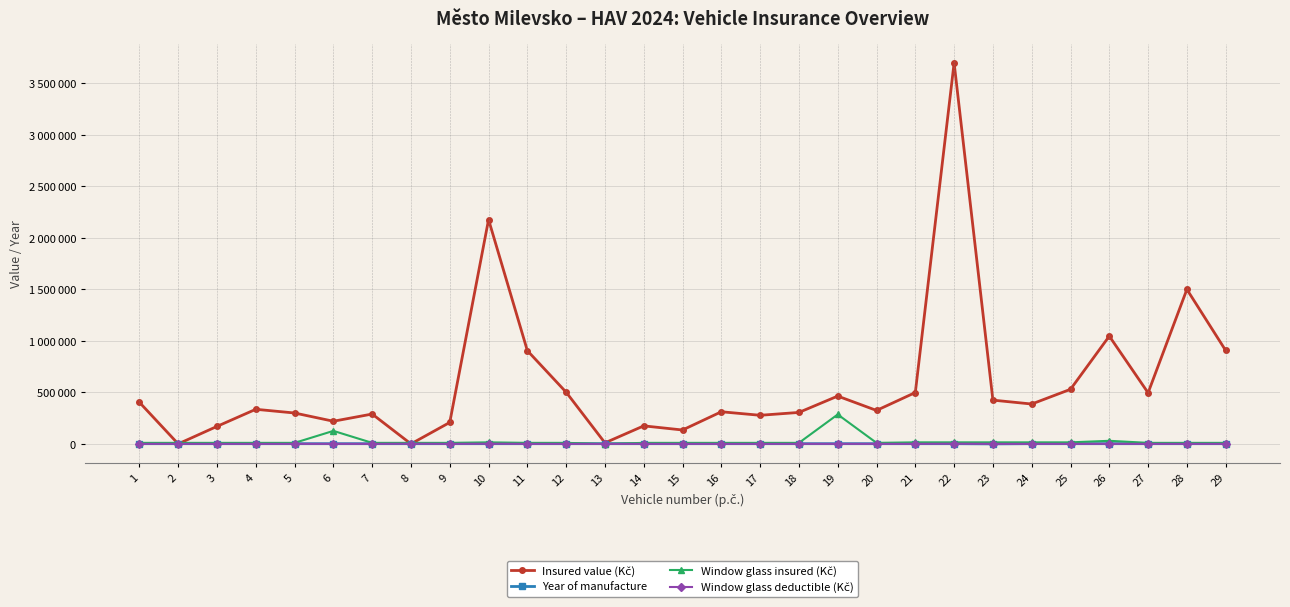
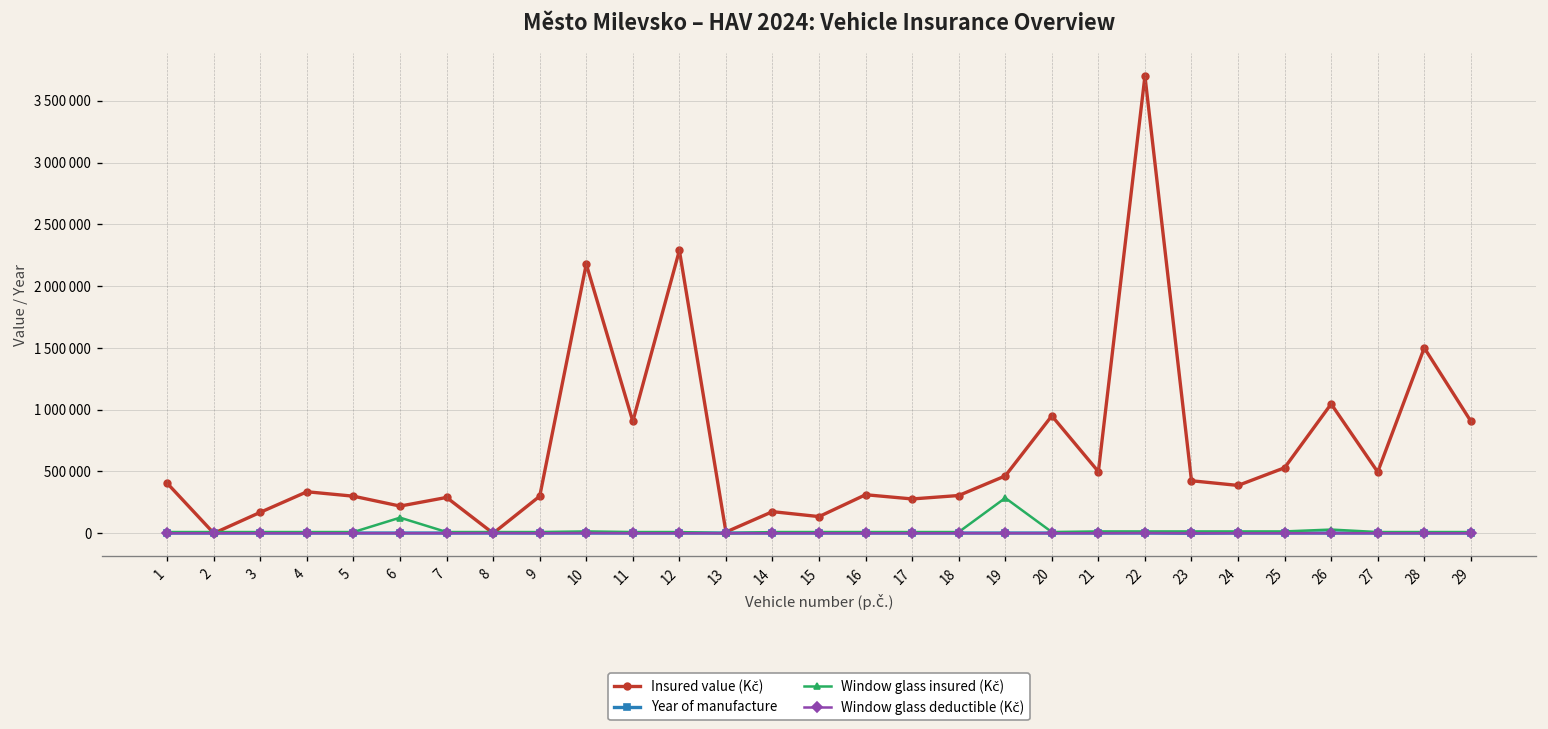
  {
    "Insured value (Kč)": {
      "1": 400000,
      "3": 170000,
      "4": 340000,
      "5": 300000,
      "6": 220000,
      "7": 290000,
-     "9": 210000,
+     "9": 300000,
      "10": 2180000,
      "11": 910000,
-     "12": 500000,
+     "12": 2290000,
      "14": 180000,
      "15": 130000,
      "16": 310000,
      "17": 280000,
      "18": 310000,
      "19": 460000,
-     "20": 320000,
+     "20": 950000,
      "21": 500000,
      "22": 3700000,
      "23": 430000,
      "24": 390000,
      "25": 530000,
      "26": 1050000,
      "27": 500000,
      "28": 1500000,
      "29": 910000
    },
    "Window glass deductible (Kč)": {
      "6": 0,
      "19": 0,
      "26": 0
    },
    "Window glass insured (Kč)": {
      "6": 130000,
      "19": 290000,
      "26": 30000
    }
  }
